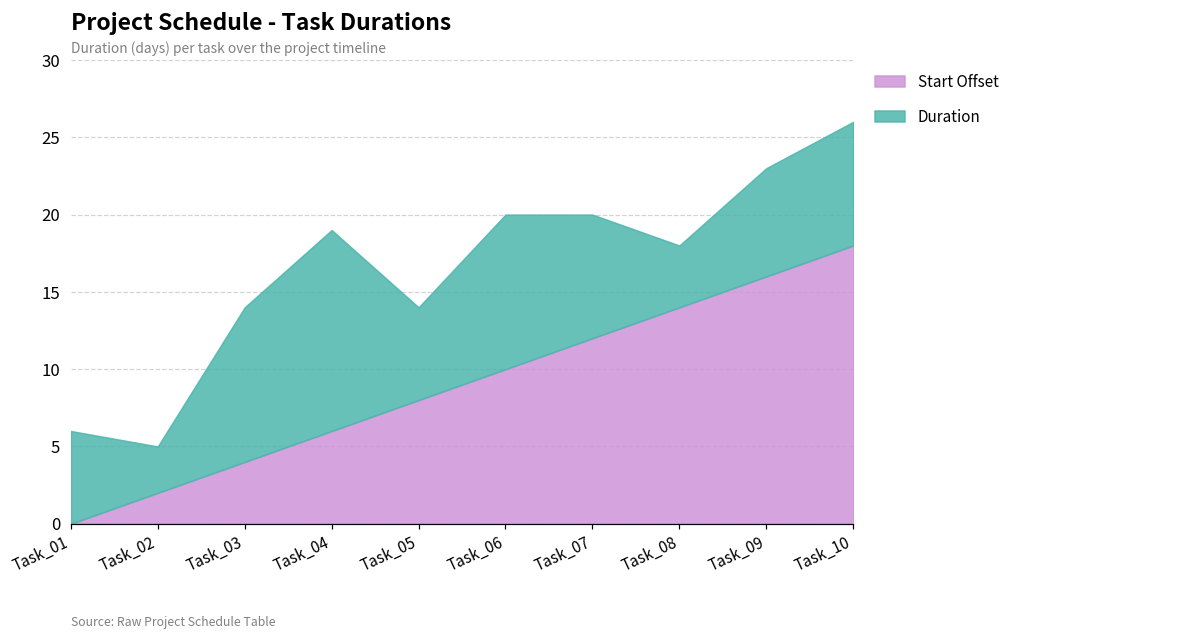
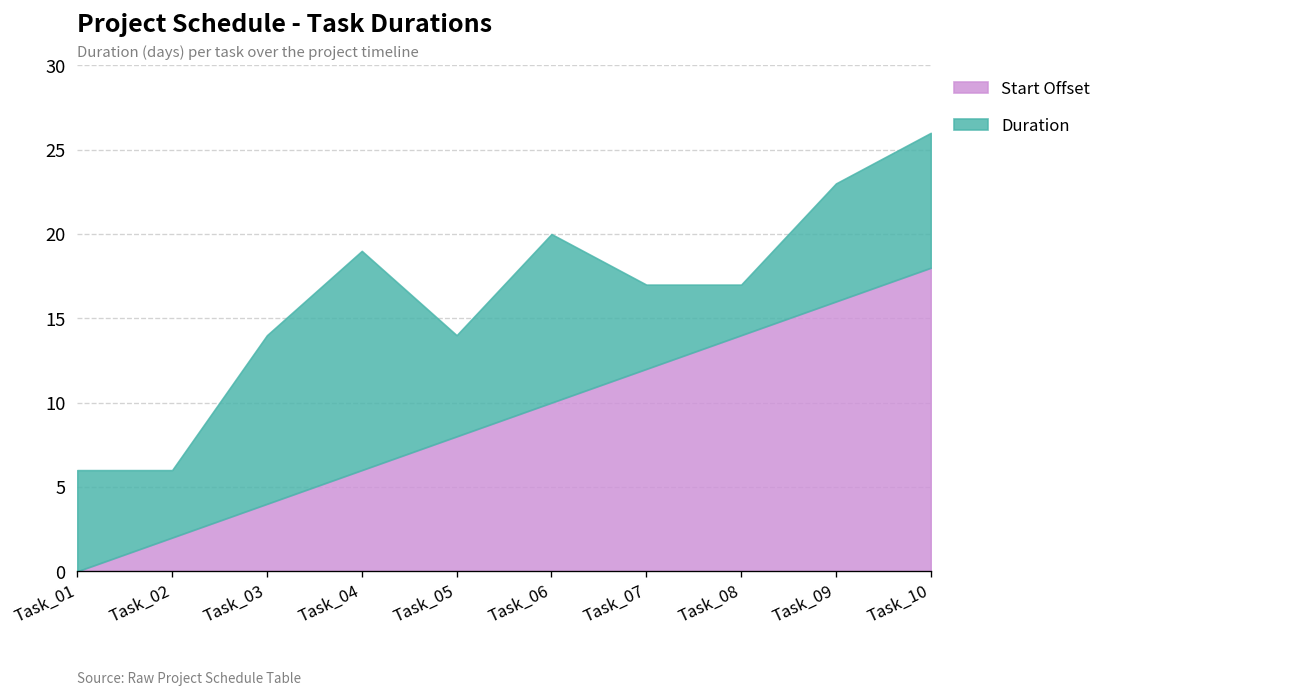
  {
    "Start Offset": {
      "Task_01": 0,
      "Task_02": 2,
      "Task_03": 4,
      "Task_04": 6,
      "Task_05": 8,
      "Task_06": 10,
      "Task_07": 12,
      "Task_08": 14,
      "Task_09": 16,
      "Task_10": 18
    },
    "Duration": {
      "Task_01": 6,
-     "Task_02": 3,
+     "Task_02": 4,
      "Task_03": 10,
      "Task_04": 13,
      "Task_05": 6,
      "Task_06": 10,
-     "Task_07": 8,
-     "Task_08": 4,
+     "Task_07": 5,
+     "Task_08": 3,
      "Task_09": 7,
      "Task_10": 8
    }
  }
